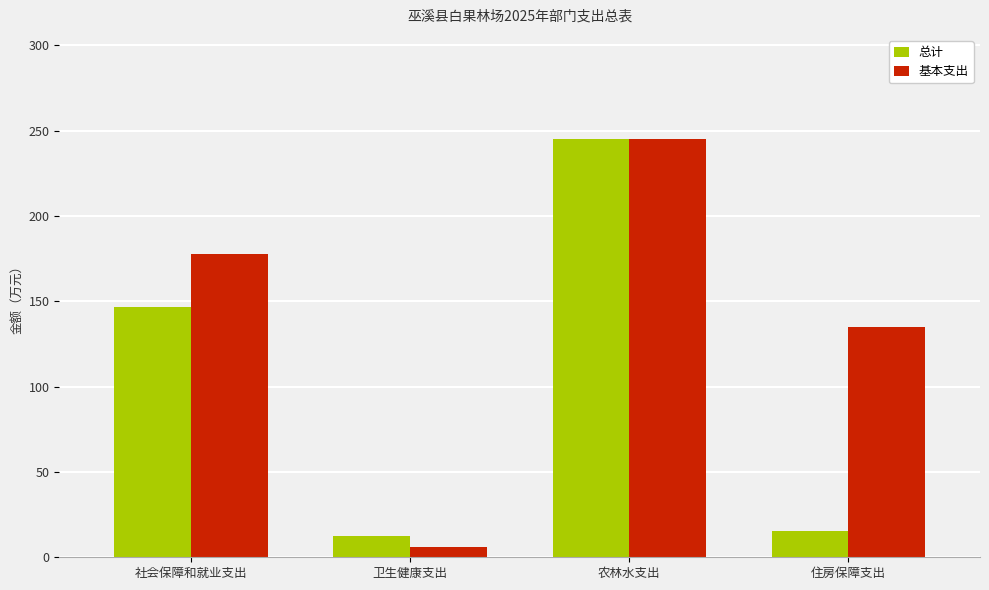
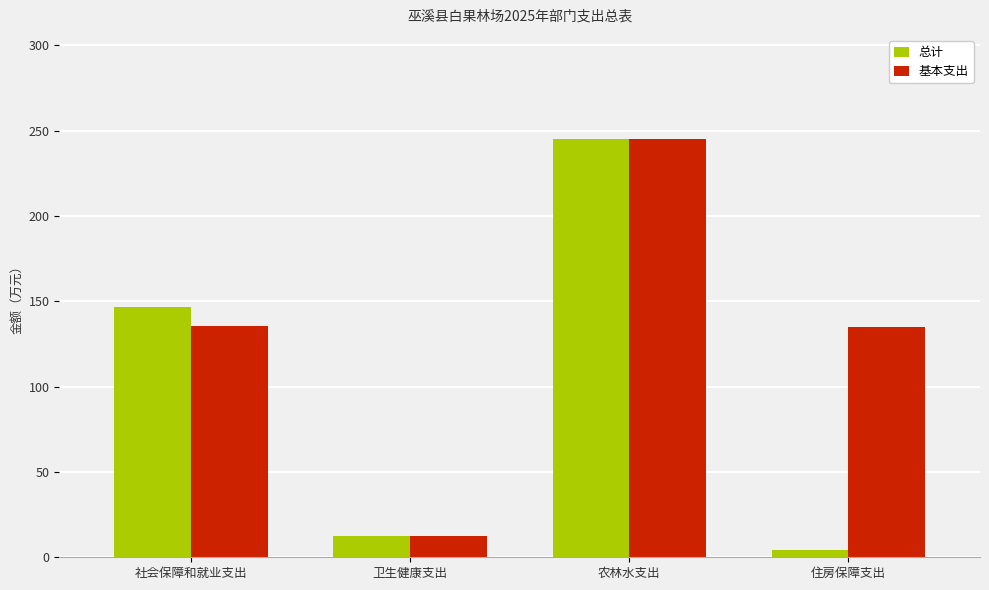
  {
    "总计": {
      "社会保障和就业支出": 147,
      "卫生健康支出": 13,
      "农林水支出": 245,
-     "住房保障支出": 15
+     "住房保障支出": 4
    },
    "基本支出": {
-     "社会保障和就业支出": 178,
-     "卫生健康支出": 6,
+     "社会保障和就业支出": 135,
+     "卫生健康支出": 13,
      "农林水支出": 245,
      "住房保障支出": 135
    }
  }
